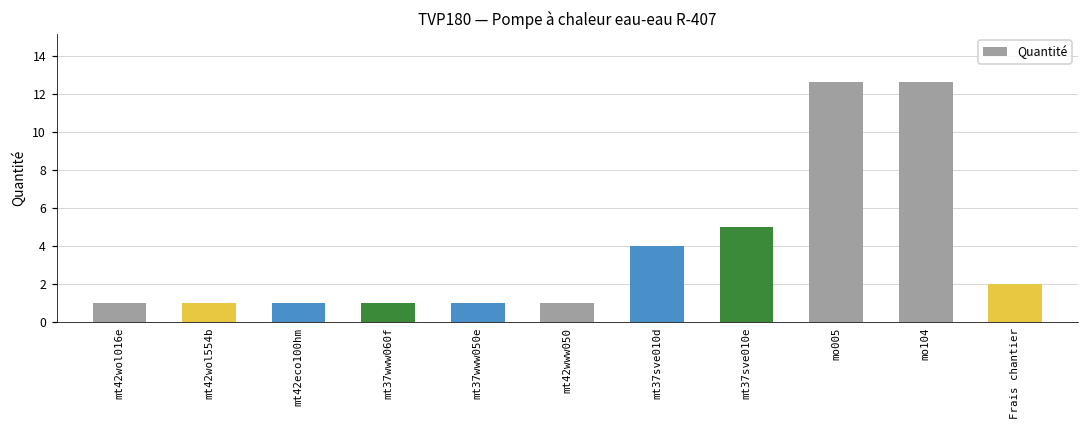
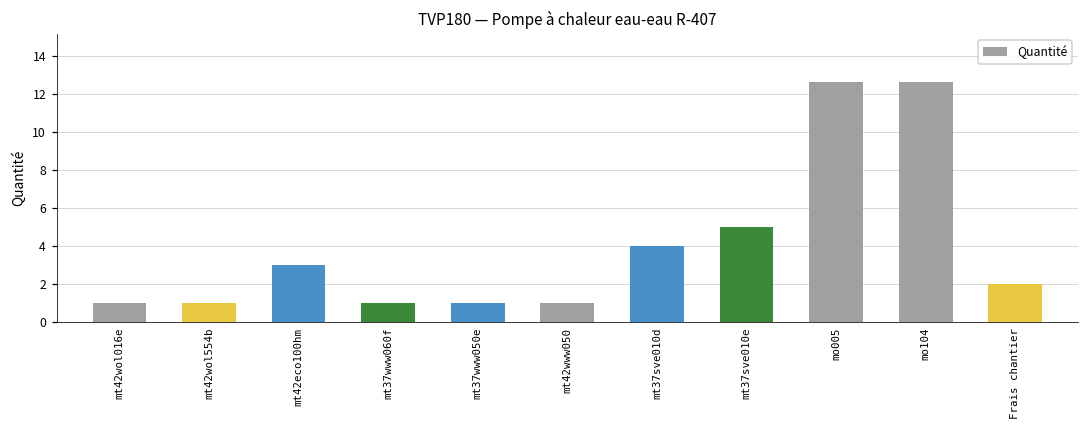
  {
    "mt42wol016e": 1,
    "mt42wol554b": 1,
-   "mt42eco100hm": 1,
+   "mt42eco100hm": 3,
    "mt37www060f": 1,
    "mt37www050e": 1,
    "mt42www050": 1,
    "mt37sve010d": 4,
    "mt37sve010e": 5,
    "mo005": 12.6,
    "mo104": 12.6,
    "Frais chantier": 2
  }
